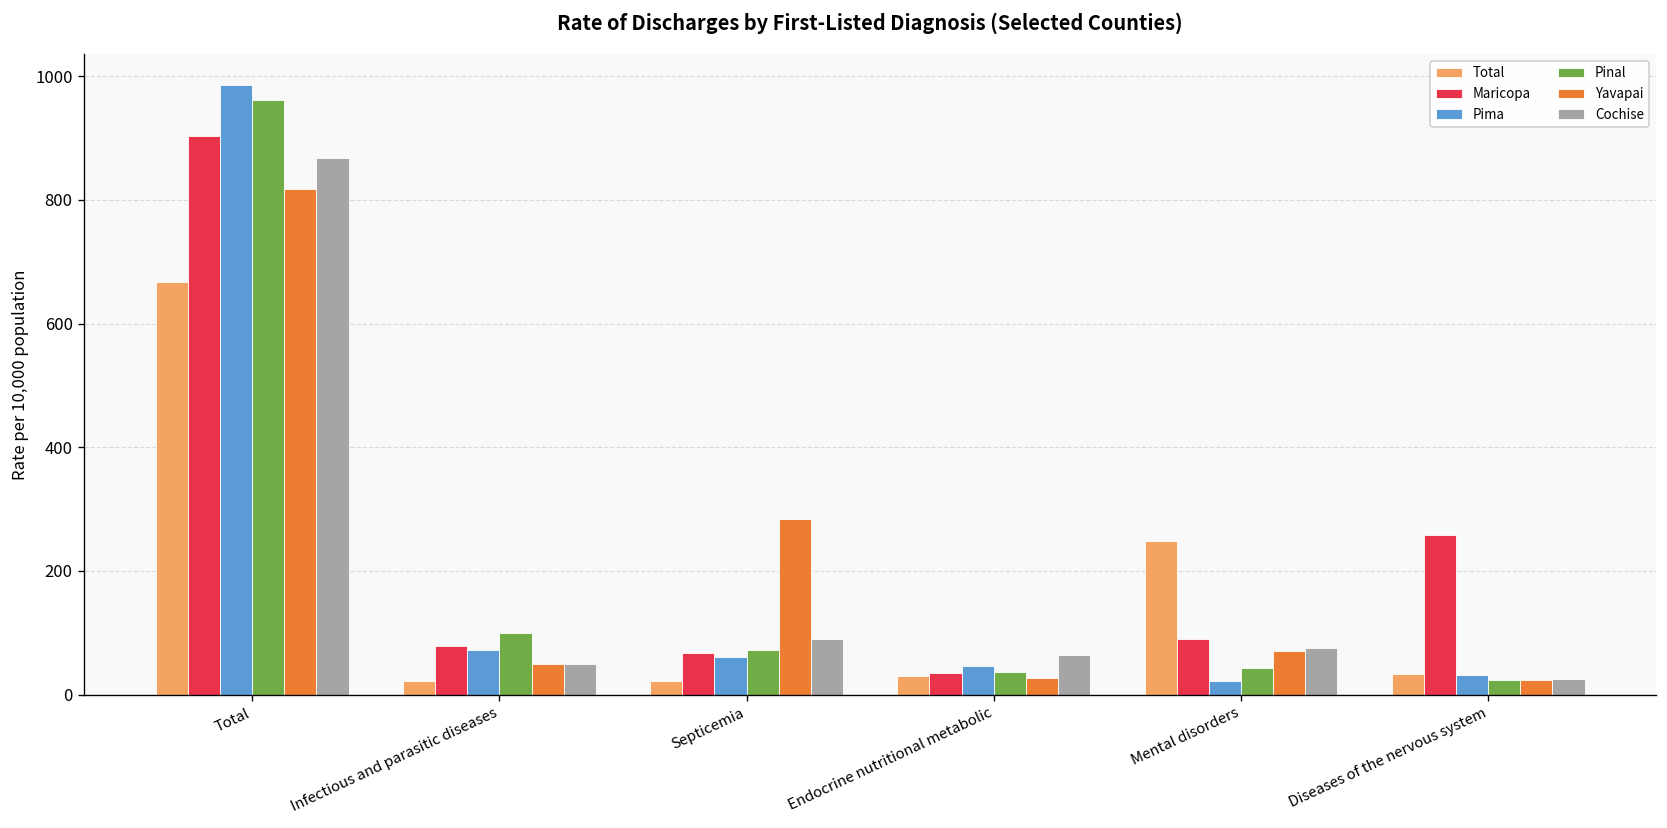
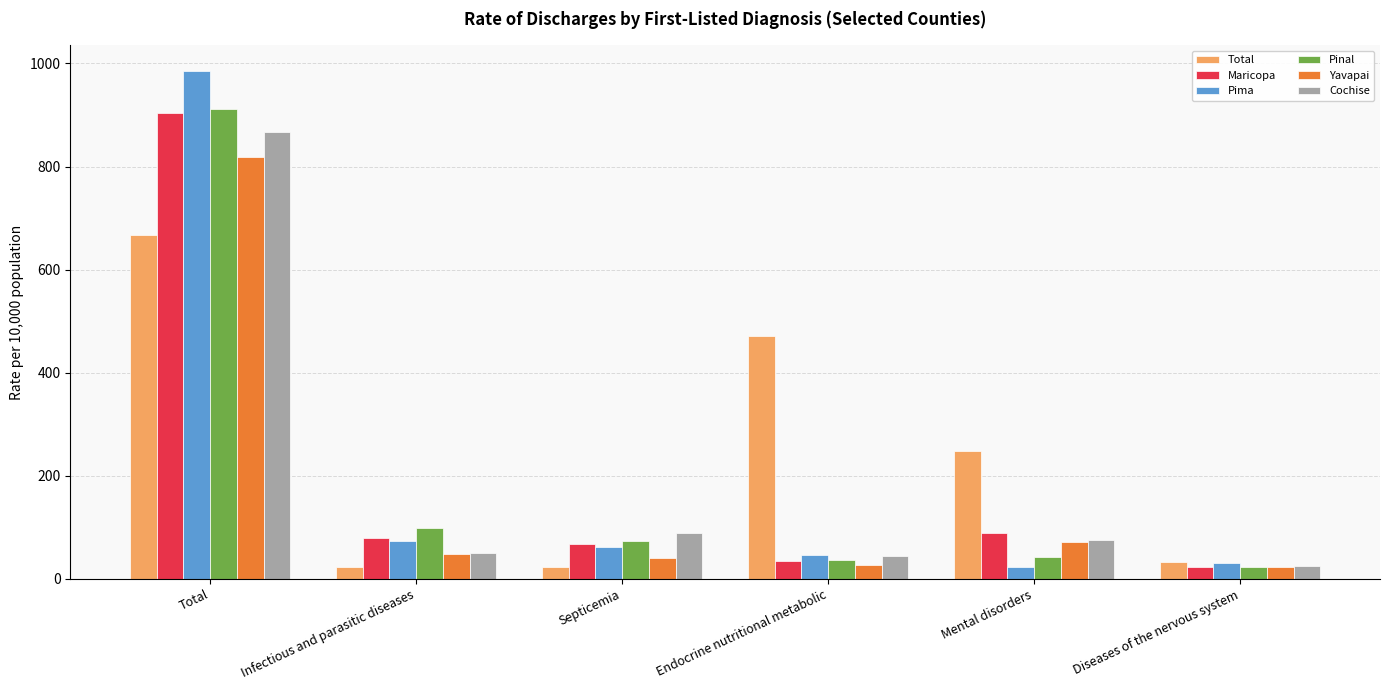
  {
    "Total": {
      "Total": 670,
      "Infectious and parasitic diseases": 20,
      "Septicemia": 20,
-     "Endocrine nutritional metabolic": 30,
+     "Endocrine nutritional metabolic": 470,
      "Mental disorders": 250,
      "Diseases of the nervous system": 30
    },
    "Maricopa": {
      "Total": 900,
      "Infectious and parasitic diseases": 80,
      "Septicemia": 70,
      "Endocrine nutritional metabolic": 30,
      "Mental disorders": 90,
-     "Diseases of the nervous system": 260
+     "Diseases of the nervous system": 20
    },
    "Pima": {
      "Total": 990,
      "Infectious and parasitic diseases": 70,
      "Septicemia": 60,
      "Endocrine nutritional metabolic": 50,
      "Mental disorders": 20,
      "Diseases of the nervous system": 30
    },
    "Pinal": {
-     "Total": 960,
+     "Total": 910,
      "Infectious and parasitic diseases": 100,
      "Septicemia": 70,
      "Endocrine nutritional metabolic": 40,
      "Mental disorders": 40,
      "Diseases of the nervous system": 20
    },
    "Yavapai": {
      "Total": 820,
      "Infectious and parasitic diseases": 50,
-     "Septicemia": 280,
+     "Septicemia": 40,
      "Endocrine nutritional metabolic": 30,
      "Mental disorders": 70,
      "Diseases of the nervous system": 20
    },
    "Cochise": {
      "Total": 870,
      "Infectious and parasitic diseases": 50,
      "Septicemia": 90,
-     "Endocrine nutritional metabolic": 60,
+     "Endocrine nutritional metabolic": 40,
      "Mental disorders": 70,
      "Diseases of the nervous system": 30
    }
  }
